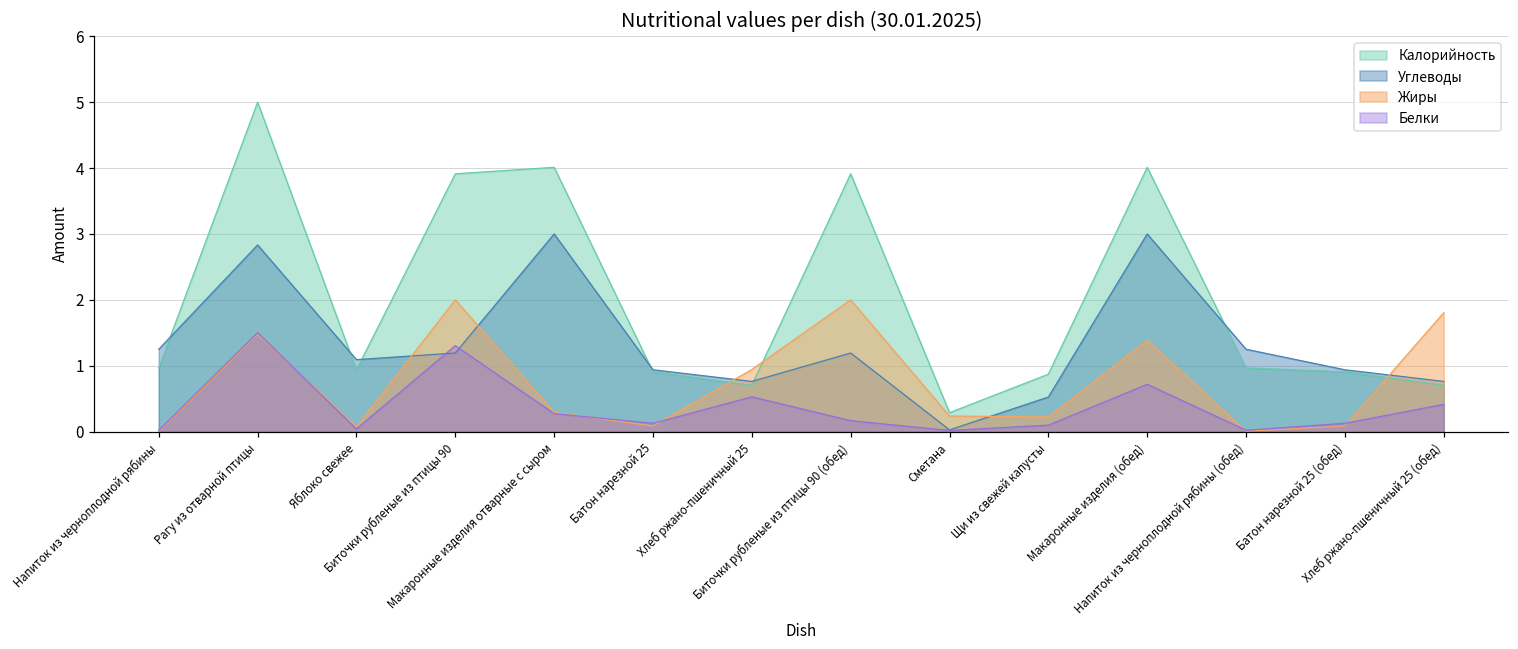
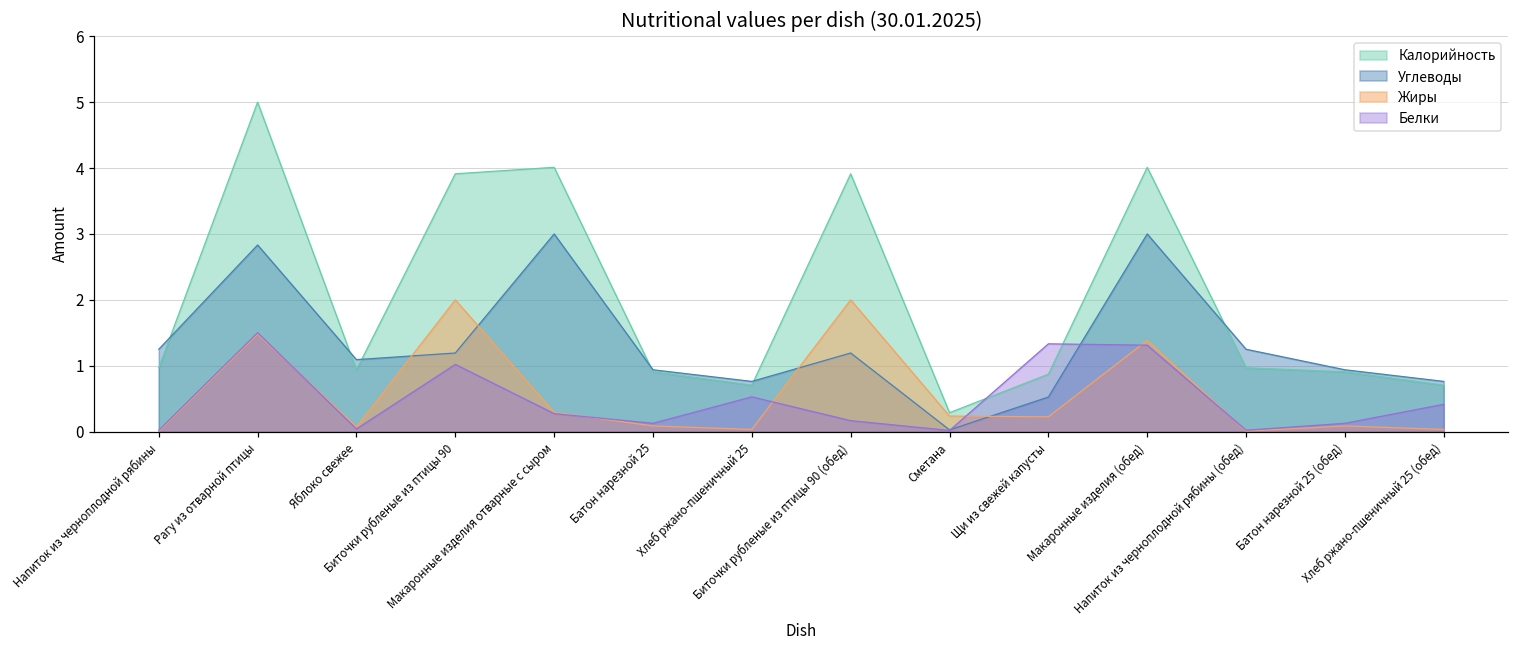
  {
    "Жиры": {
      "Биточки рубленые из птицы 90": 2.0,
-     "Хлеб ржано-пшеничный 25": 0.9,
+     "Хлеб ржано-пшеничный 25": 0.0,
      "Биточки рубленые из птицы 90 (обед)": 2.0,
      "Сметана": 0.2,
      "Щи из свежей капусты": 0.2,
      "Макаронные изделия (обед)": 1.4,
-     "Хлеб ржано-пшеничный 25 (обед)": 1.8
+     "Хлеб ржано-пшеничный 25 (обед)": 0.0
    },
    "Белки": {
-     "Биточки рубленые из птицы 90": 1.3,
+     "Биточки рубленые из птицы 90": 1.0,
      "Хлеб ржано-пшеничный 25": 0.5,
      "Биточки рубленые из птицы 90 (обед)": 0.2,
-     "Щи из свежей капусты": 0.1,
-     "Макаронные изделия (обед)": 0.7,
+     "Щи из свежей капусты": 1.3,
+     "Макаронные изделия (обед)": 1.3,
      "Хлеб ржано-пшеничный 25 (обед)": 0.4
    }
  }
